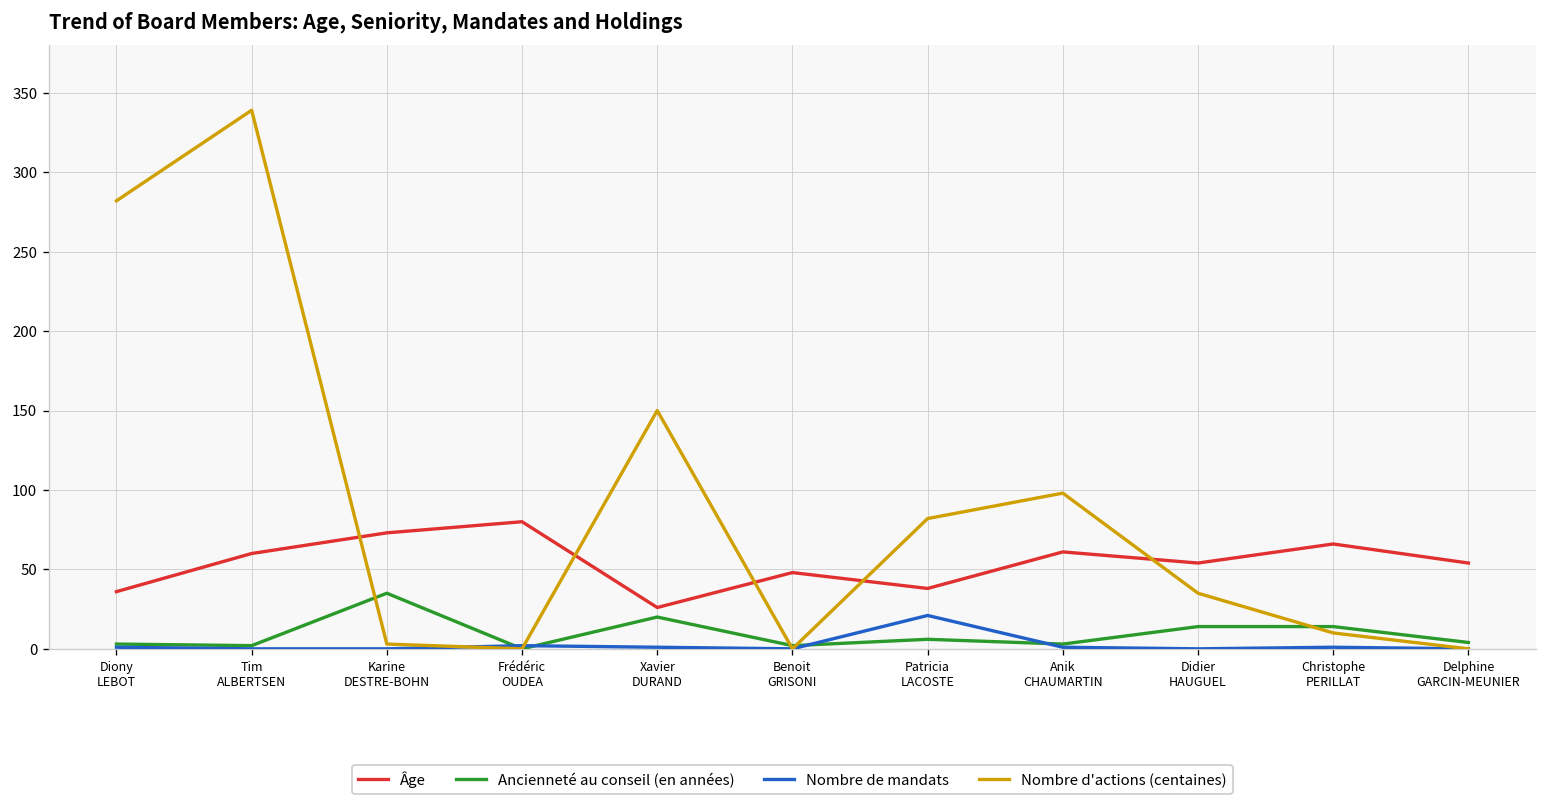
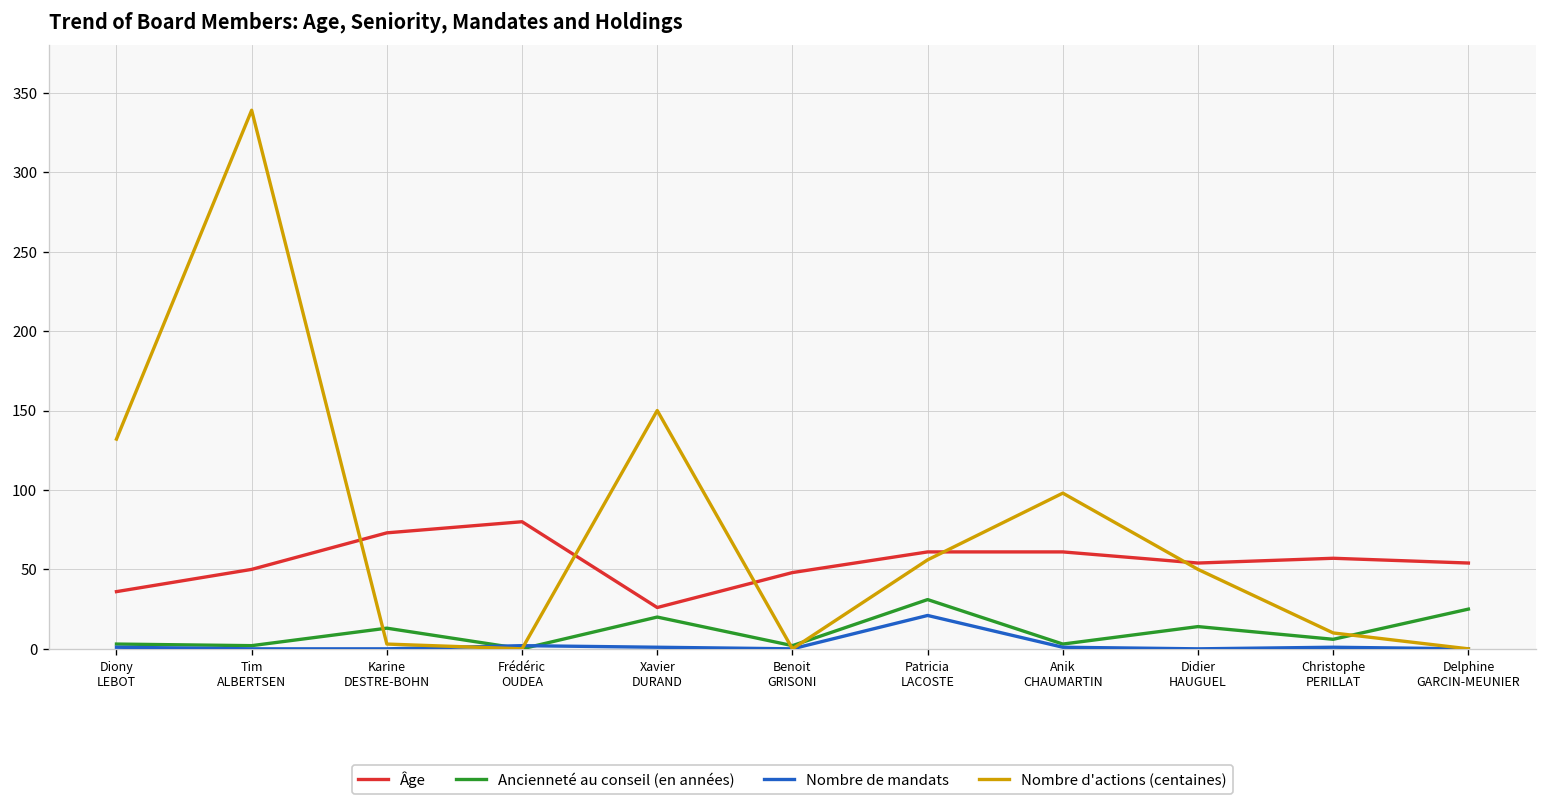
  {
    "Âge": {
      "Diony LEBOT": 36,
-     "Tim ALBERTSEN": 60,
+     "Tim ALBERTSEN": 50,
      "Karine DESTRE-BOHN": 73,
      "Frédéric OUDEA": 80,
      "Xavier DURAND": 26,
      "Benoit GRISONI": 48,
-     "Patricia LACOSTE": 38,
+     "Patricia LACOSTE": 61,
      "Anik CHAUMARTIN": 61,
      "Didier HAUGUEL": 54,
-     "Christophe PERILLAT": 66,
+     "Christophe PERILLAT": 57,
      "Delphine GARCIN-MEUNIER": 54
    },
    "Ancienneté au conseil (en années)": {
      "Diony LEBOT": 3,
      "Tim ALBERTSEN": 2,
-     "Karine DESTRE-BOHN": 35,
+     "Karine DESTRE-BOHN": 13,
      "Xavier DURAND": 20,
      "Benoit GRISONI": 2,
-     "Patricia LACOSTE": 6,
+     "Patricia LACOSTE": 31,
      "Anik CHAUMARTIN": 3,
      "Didier HAUGUEL": 14,
-     "Christophe PERILLAT": 14,
-     "Delphine GARCIN-MEUNIER": 4
+     "Christophe PERILLAT": 6,
+     "Delphine GARCIN-MEUNIER": 25
    },
    "Nombre de mandats": {
      "Diony LEBOT": 1,
      "Tim ALBERTSEN": 0,
      "Karine DESTRE-BOHN": 0,
      "Frédéric OUDEA": 2,
      "Xavier DURAND": 1,
      "Patricia LACOSTE": 21,
      "Anik CHAUMARTIN": 1,
      "Didier HAUGUEL": 0,
      "Christophe PERILLAT": 1
    },
    "Nombre d'actions (centaines)": {
-     "Diony LEBOT": 282,
+     "Diony LEBOT": 132,
      "Tim ALBERTSEN": 339,
      "Karine DESTRE-BOHN": 3,
      "Xavier DURAND": 150,
-     "Patricia LACOSTE": 82,
+     "Patricia LACOSTE": 56,
      "Anik CHAUMARTIN": 98,
-     "Didier HAUGUEL": 35,
+     "Didier HAUGUEL": 50,
      "Christophe PERILLAT": 10
    }
  }
